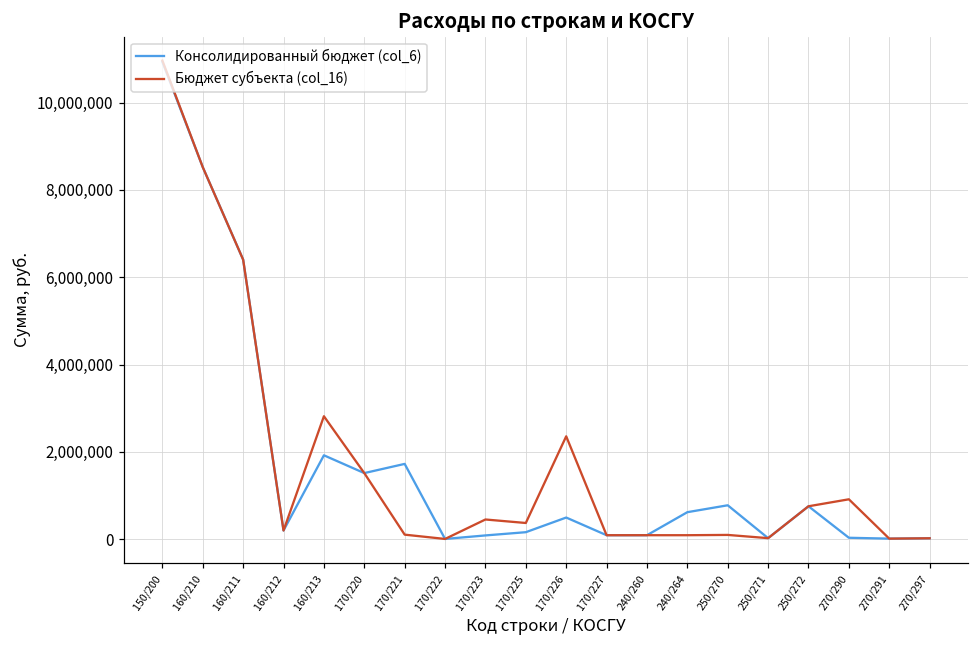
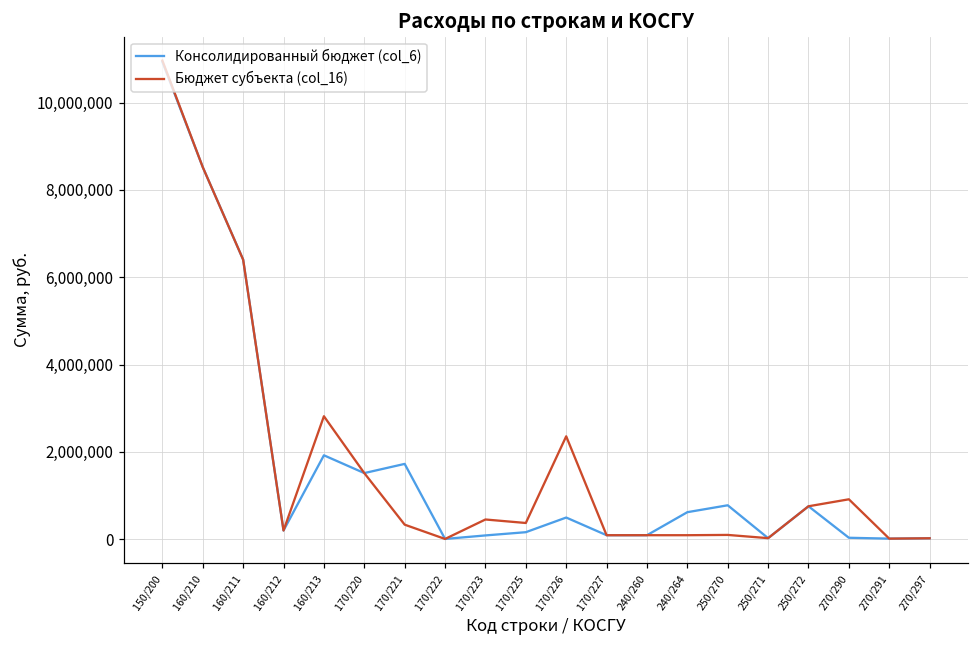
  {
    "Консолидированный бюджет (col_6)": {
      "160/213": "1,900,000",
      "170/221": "1,700,000",
      "170/223": "100,000",
      "170/225": "200,000",
      "170/226": "500,000",
      "240/264": "600,000",
      "250/270": "800,000",
      "270/290": "0"
    },
    "Бюджет субъекта (col_16)": {
      "160/213": "2,800,000",
-     "170/221": "100,000",
+     "170/221": "300,000",
      "170/223": "500,000",
      "170/225": "400,000",
      "170/226": "2,400,000",
      "240/264": "100,000",
      "250/270": "100,000",
      "270/290": "900,000"
    }
  }
